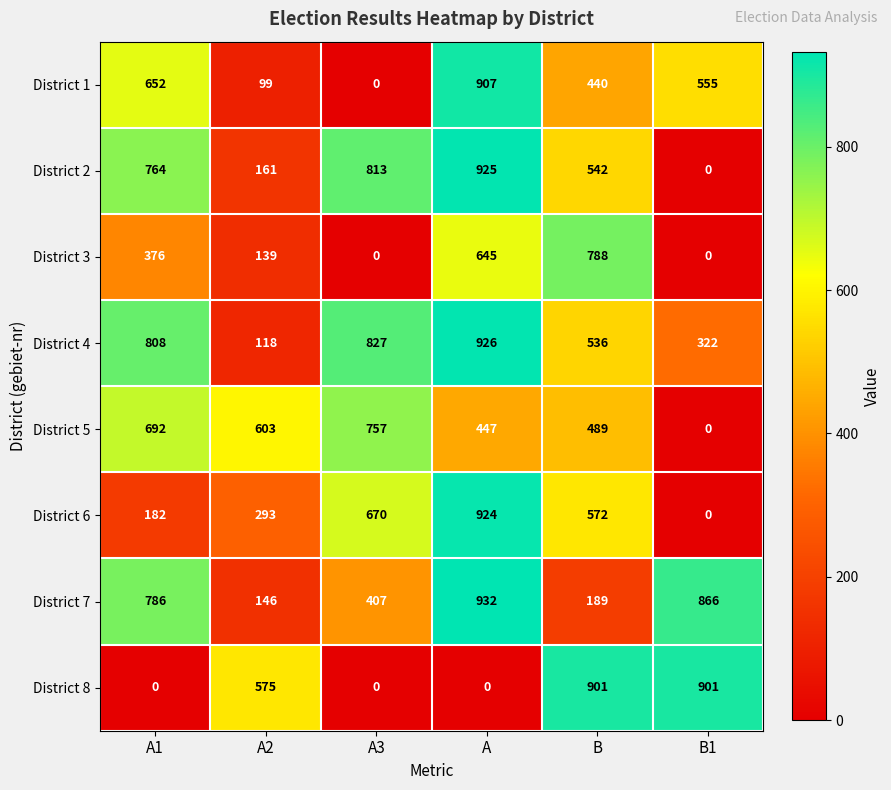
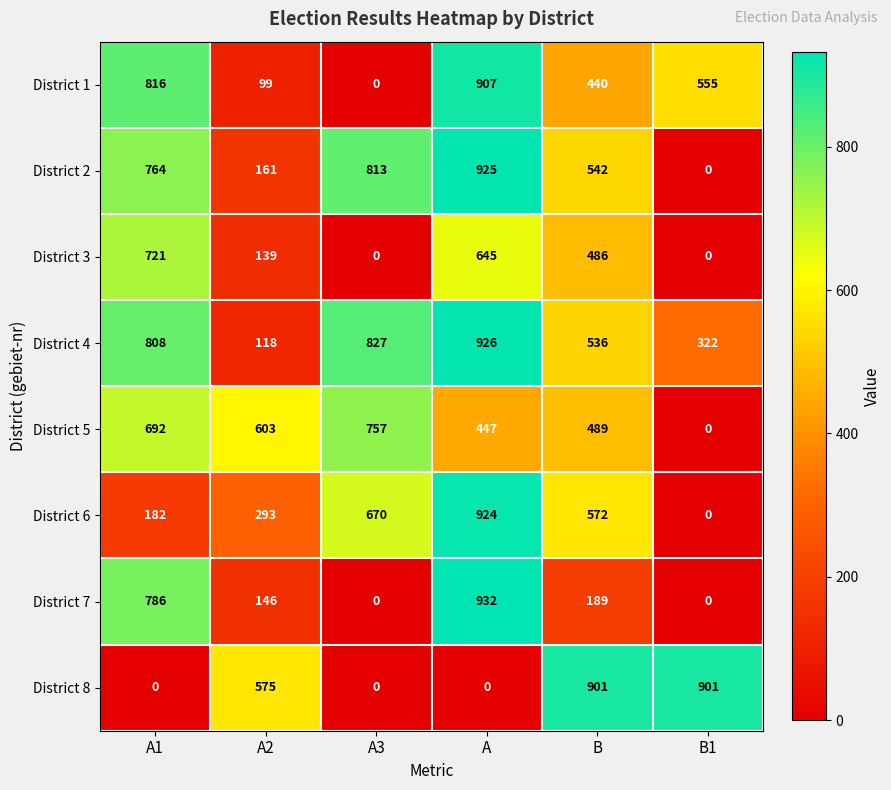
  {
    "District 1": {
-     "A1": 652,
+     "A1": 816,
      "A2": 99,
      "A3": 0,
      "A": 907,
      "B": 440,
      "B1": 555
    },
    "District 2": {
      "A1": 764,
      "A2": 161,
      "A3": 813,
      "A": 925,
      "B": 542,
      "B1": 0
    },
    "District 3": {
-     "A1": 376,
+     "A1": 721,
      "A2": 139,
      "A3": 0,
      "A": 645,
-     "B": 788,
+     "B": 486,
      "B1": 0
    },
    "District 4": {
      "A1": 808,
      "A2": 118,
      "A3": 827,
      "A": 926,
      "B": 536,
      "B1": 322
    },
    "District 5": {
      "A1": 692,
      "A2": 603,
      "A3": 757,
      "A": 447,
      "B": 489,
      "B1": 0
    },
    "District 6": {
      "A1": 182,
      "A2": 293,
      "A3": 670,
      "A": 924,
      "B": 572,
      "B1": 0
    },
    "District 7": {
      "A1": 786,
      "A2": 146,
-     "A3": 407,
+     "A3": 0,
      "A": 932,
      "B": 189,
-     "B1": 866
+     "B1": 0
    },
    "District 8": {
      "A1": 0,
      "A2": 575,
      "A3": 0,
      "A": 0,
      "B": 901,
      "B1": 901
    }
  }
